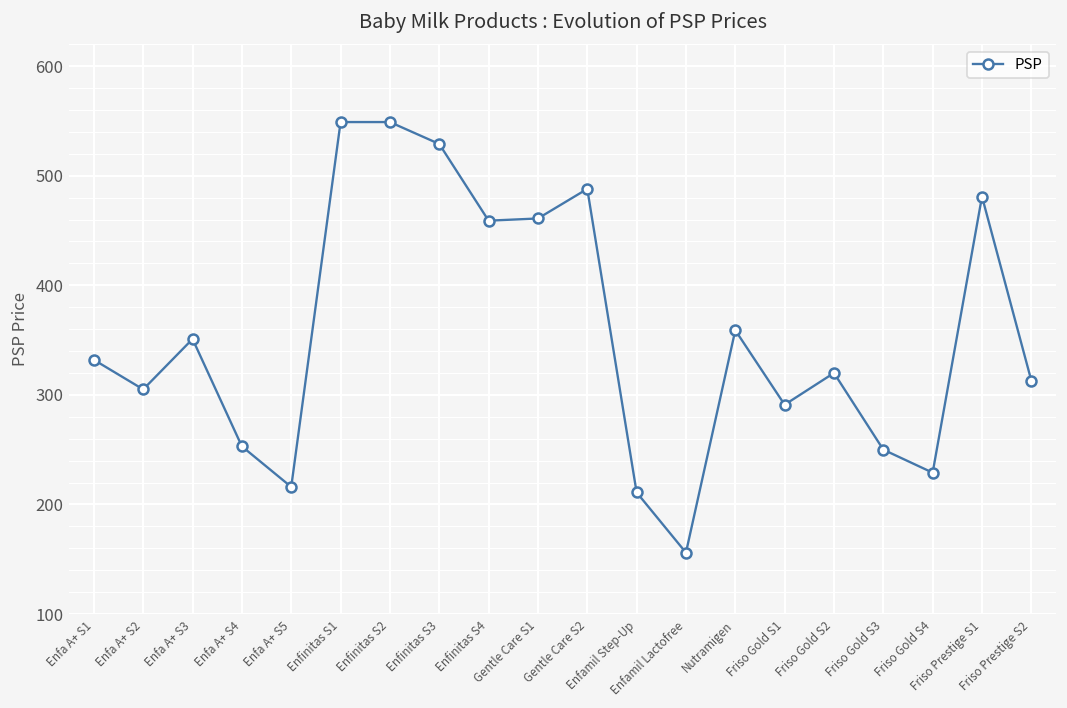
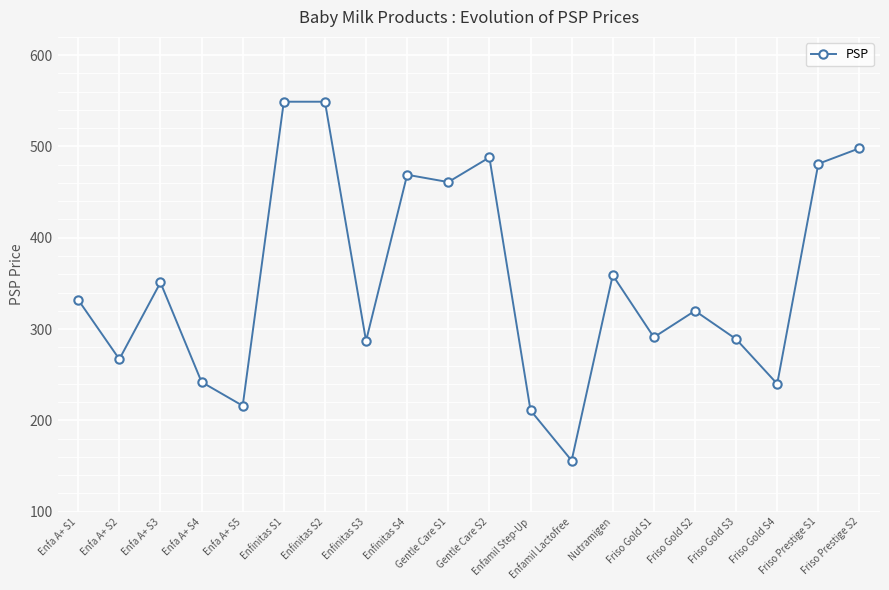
  {
    "Enfa A+ S1": 330,
-   "Enfa A+ S2": 310,
+   "Enfa A+ S2": 270,
    "Enfa A+ S3": 350,
-   "Enfa A+ S4": 250,
+   "Enfa A+ S4": 240,
    "Enfa A+ S5": 220,
    "Enfinitas S1": 550,
    "Enfinitas S2": 550,
-   "Enfinitas S3": 530,
-   "Enfinitas S4": 460,
+   "Enfinitas S3": 290,
+   "Enfinitas S4": 470,
    "Gentle Care S1": 460,
    "Gentle Care S2": 490,
    "Enfamil Step-Up": 210,
    "Enfamil Lactofree": 160,
    "Nutramigen": 360,
    "Friso Gold S1": 290,
    "Friso Gold S2": 320,
-   "Friso Gold S3": 250,
-   "Friso Gold S4": 230,
+   "Friso Gold S3": 290,
+   "Friso Gold S4": 240,
    "Friso Prestige S1": 480,
-   "Friso Prestige S2": 310
+   "Friso Prestige S2": 500
  }
